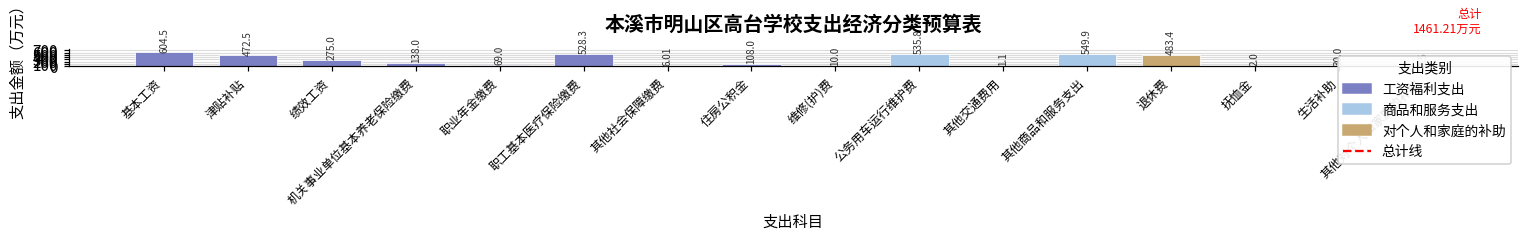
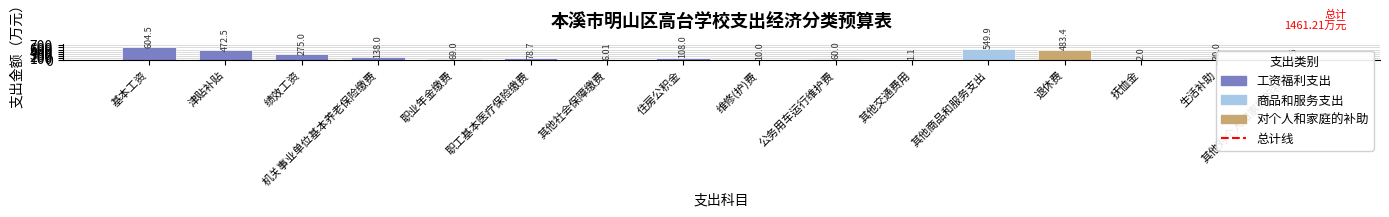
  {
    "基本工资": 604.5,
    "津贴补贴": 472.5,
    "绩效工资": 275.0,
    "机关事业单位基本养老保险缴费": 138.0,
    "职业年金缴费": 69.0,
-   "职工基本医疗保险缴费": 528.3,
+   "职工基本医疗保险缴费": 78.7,
    "其他社会保障缴费": 6.01,
    "住房公积金": 108.0,
    "维修(护)费": 10.0,
-   "公务用车运行维护费": 535.8,
+   "公务用车运行维护费": 60.0,
    "其他交通费用": 1.1,
    "其他商品和服务支出": 549.9,
    "退休费": 483.4,
    "抚恤金": 2.0
  }
